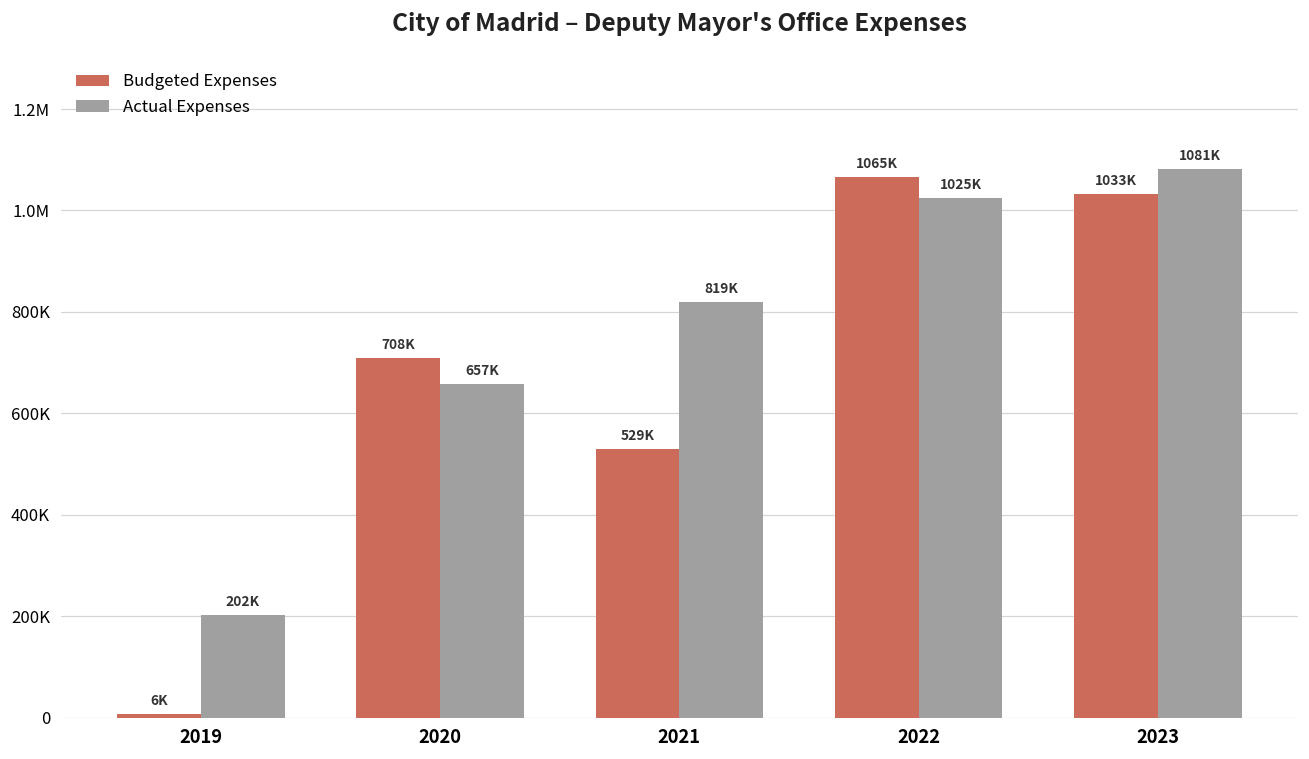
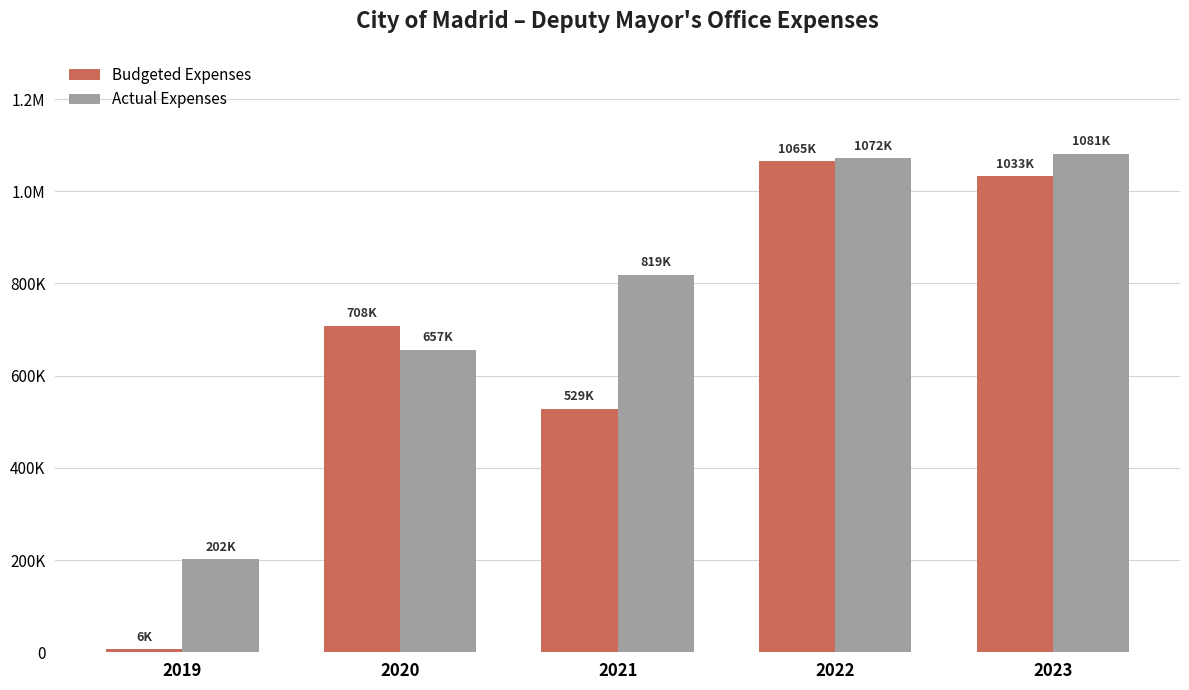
  {
    "Budgeted Expenses": {
      "2019": "6K",
      "2020": "708K",
      "2021": "529K",
      "2022": "1065K",
      "2023": "1033K"
    },
    "Actual Expenses": {
      "2019": "202K",
      "2020": "657K",
      "2021": "819K",
-     "2022": "1025K",
+     "2022": "1072K",
      "2023": "1081K"
    }
  }
